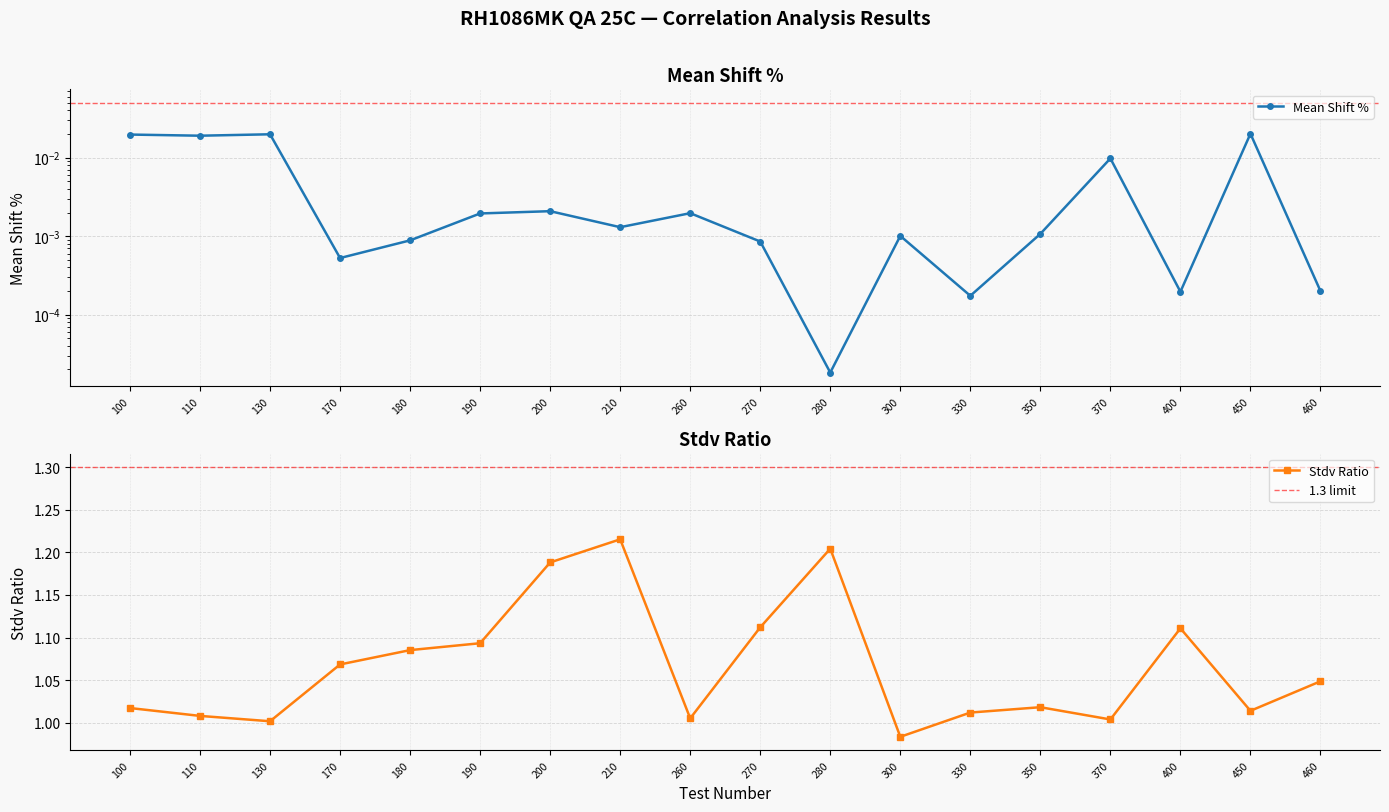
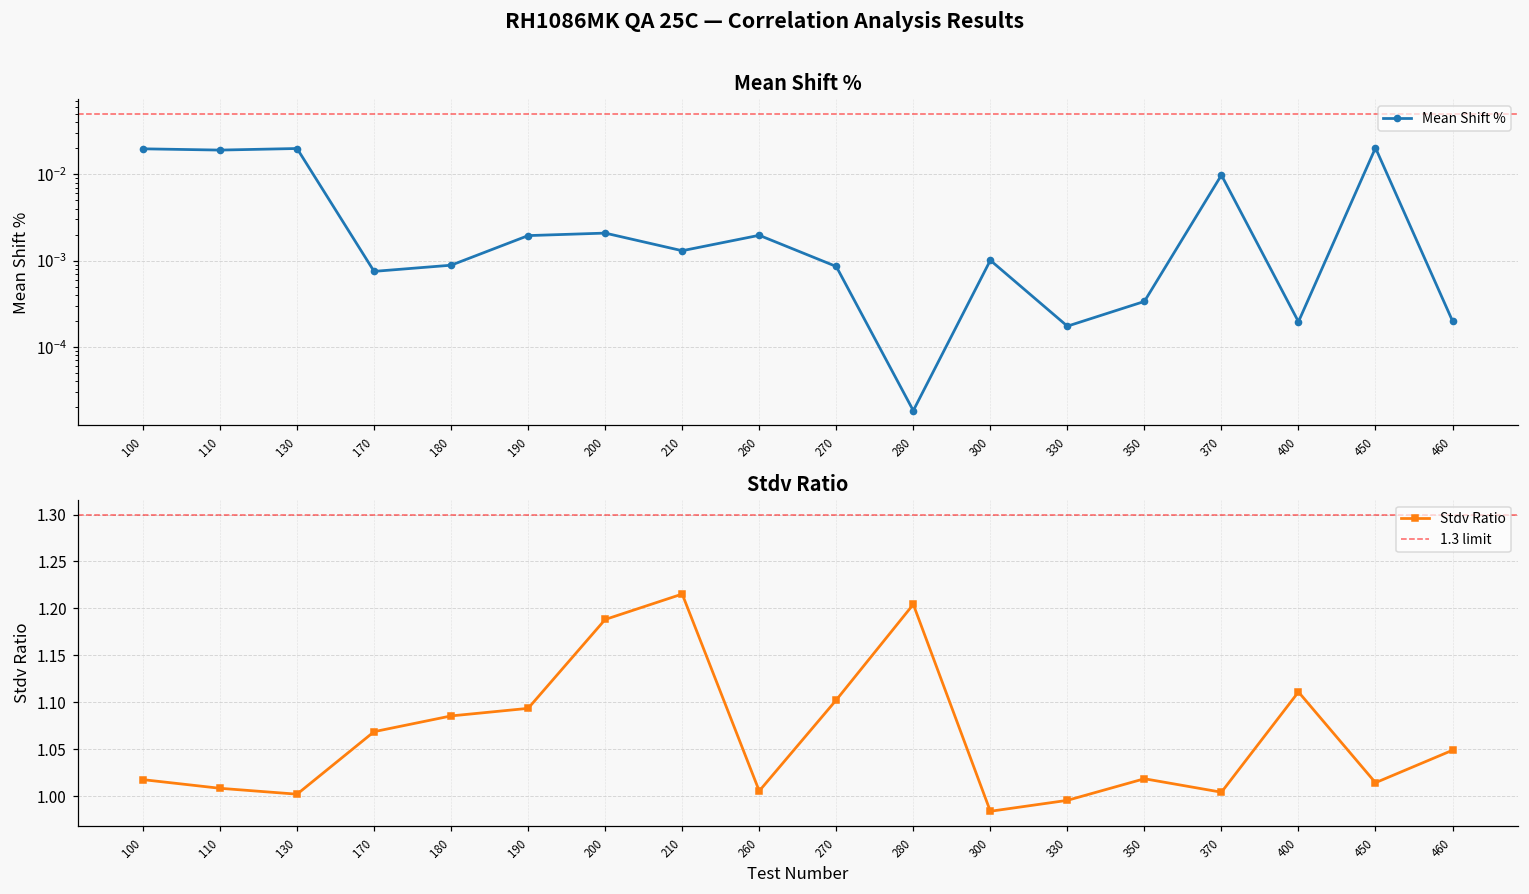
  {
    "Mean Shift %": {
      "100": 0.020,
      "110": 0.019,
      "130": 0.020,
-     "170": 0.0005,
+     "170": 0.0007,
      "180": 0.0009,
      "190": 0.0019,
      "200": 0.0021,
      "210": 0.0013,
      "260": 0.0020,
      "270": 0.0009,
      "280": 0.000018,
      "300": 0.0010,
      "330": 0.00017,
-     "350": 0.0011,
+     "350": 0.00034,
      "370": 0.010,
      "400": 0.00020,
      "450": 0.020,
      "460": 0.00020
    },
    "Stdv Ratio": {
      "100": 1.02,
      "110": 1.01,
      "130": 1.00,
      "170": 1.07,
      "180": 1.09,
      "190": 1.09,
      "200": 1.19,
      "210": 1.22,
      "260": 1.01,
-     "270": 1.11,
+     "270": 1.10,
      "280": 1.20,
      "300": 0.98,
-     "330": 1.01,
+     "330": 1.00,
      "350": 1.02,
      "370": 1.00,
      "400": 1.11,
      "450": 1.01,
      "460": 1.05
    }
  }
